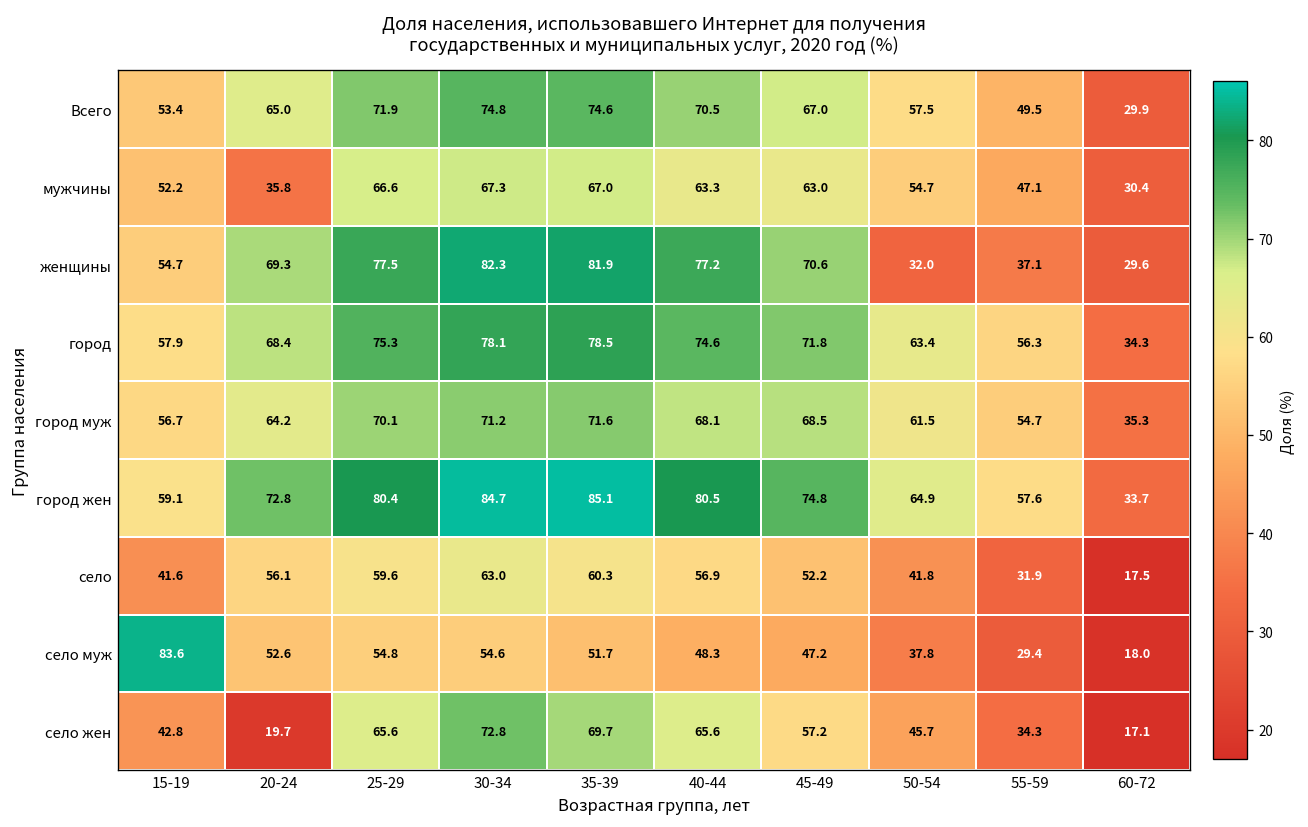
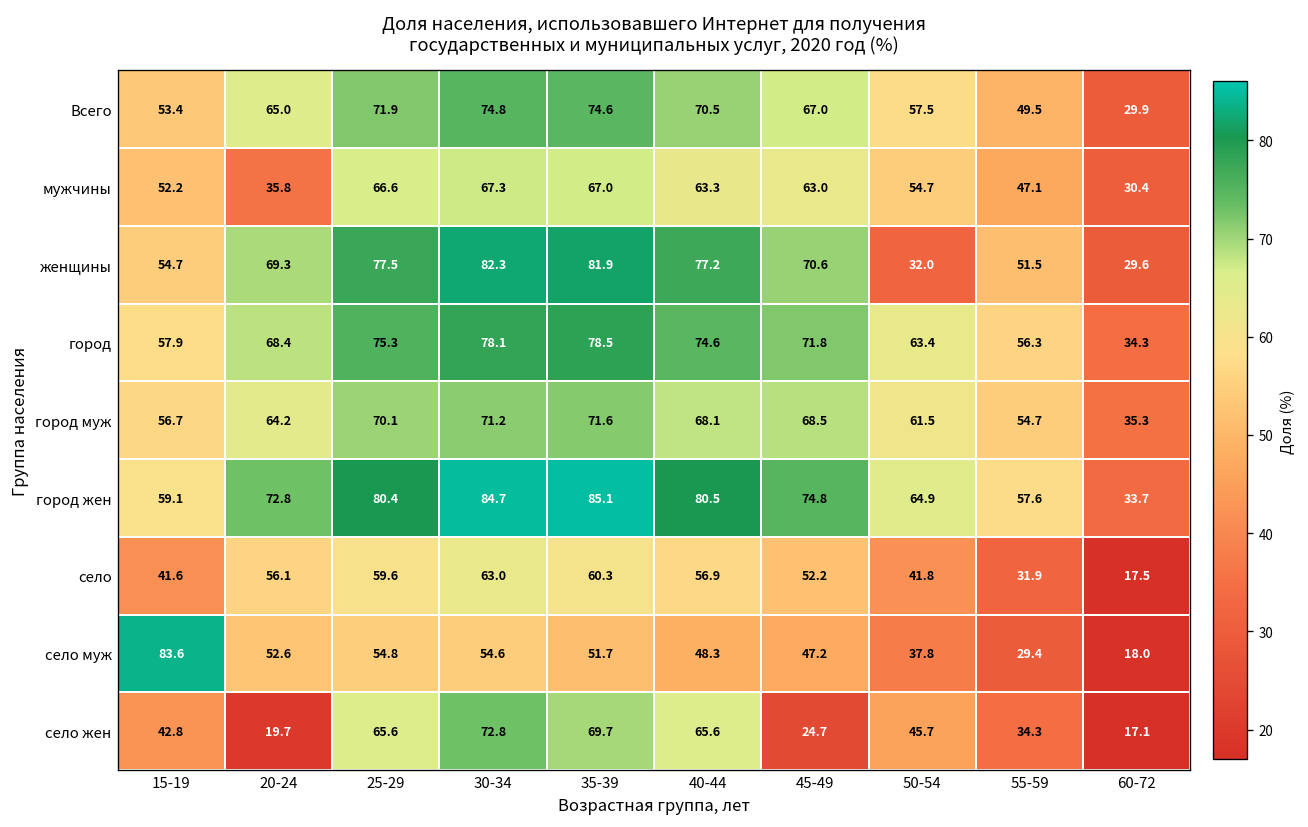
  {
    "Всего": {
      "15-19": 53.4,
      "20-24": 65.0,
      "25-29": 71.9,
      "30-34": 74.8,
      "35-39": 74.6,
      "40-44": 70.5,
      "45-49": 67.0,
      "50-54": 57.5,
      "55-59": 49.5,
      "60-72": 29.9
    },
    "мужчины": {
      "15-19": 52.2,
      "20-24": 35.8,
      "25-29": 66.6,
      "30-34": 67.3,
      "35-39": 67.0,
      "40-44": 63.3,
      "45-49": 63.0,
      "50-54": 54.7,
      "55-59": 47.1,
      "60-72": 30.4
    },
    "женщины": {
      "15-19": 54.7,
      "20-24": 69.3,
      "25-29": 77.5,
      "30-34": 82.3,
      "35-39": 81.9,
      "40-44": 77.2,
      "45-49": 70.6,
      "50-54": 32.0,
-     "55-59": 37.1,
+     "55-59": 51.5,
      "60-72": 29.6
    },
    "город": {
      "15-19": 57.9,
      "20-24": 68.4,
      "25-29": 75.3,
      "30-34": 78.1,
      "35-39": 78.5,
      "40-44": 74.6,
      "45-49": 71.8,
      "50-54": 63.4,
      "55-59": 56.3,
      "60-72": 34.3
    },
    "город муж": {
      "15-19": 56.7,
      "20-24": 64.2,
      "25-29": 70.1,
      "30-34": 71.2,
      "35-39": 71.6,
      "40-44": 68.1,
      "45-49": 68.5,
      "50-54": 61.5,
      "55-59": 54.7,
      "60-72": 35.3
    },
    "город жен": {
      "15-19": 59.1,
      "20-24": 72.8,
      "25-29": 80.4,
      "30-34": 84.7,
      "35-39": 85.1,
      "40-44": 80.5,
      "45-49": 74.8,
      "50-54": 64.9,
      "55-59": 57.6,
      "60-72": 33.7
    },
    "село": {
      "15-19": 41.6,
      "20-24": 56.1,
      "25-29": 59.6,
      "30-34": 63.0,
      "35-39": 60.3,
      "40-44": 56.9,
      "45-49": 52.2,
      "50-54": 41.8,
      "55-59": 31.9,
      "60-72": 17.5
    },
    "село муж": {
      "15-19": 83.6,
      "20-24": 52.6,
      "25-29": 54.8,
      "30-34": 54.6,
      "35-39": 51.7,
      "40-44": 48.3,
      "45-49": 47.2,
      "50-54": 37.8,
      "55-59": 29.4,
      "60-72": 18.0
    },
    "село жен": {
      "15-19": 42.8,
      "20-24": 19.7,
      "25-29": 65.6,
      "30-34": 72.8,
      "35-39": 69.7,
      "40-44": 65.6,
-     "45-49": 57.2,
+     "45-49": 24.7,
      "50-54": 45.7,
      "55-59": 34.3,
      "60-72": 17.1
    }
  }
